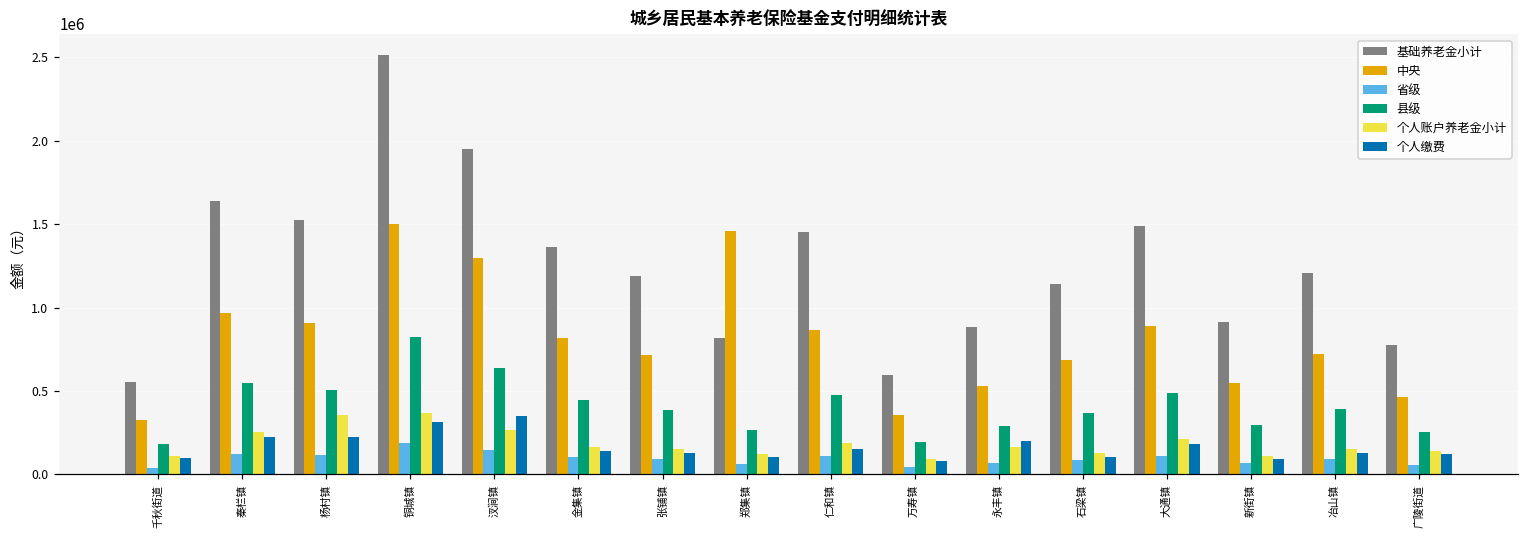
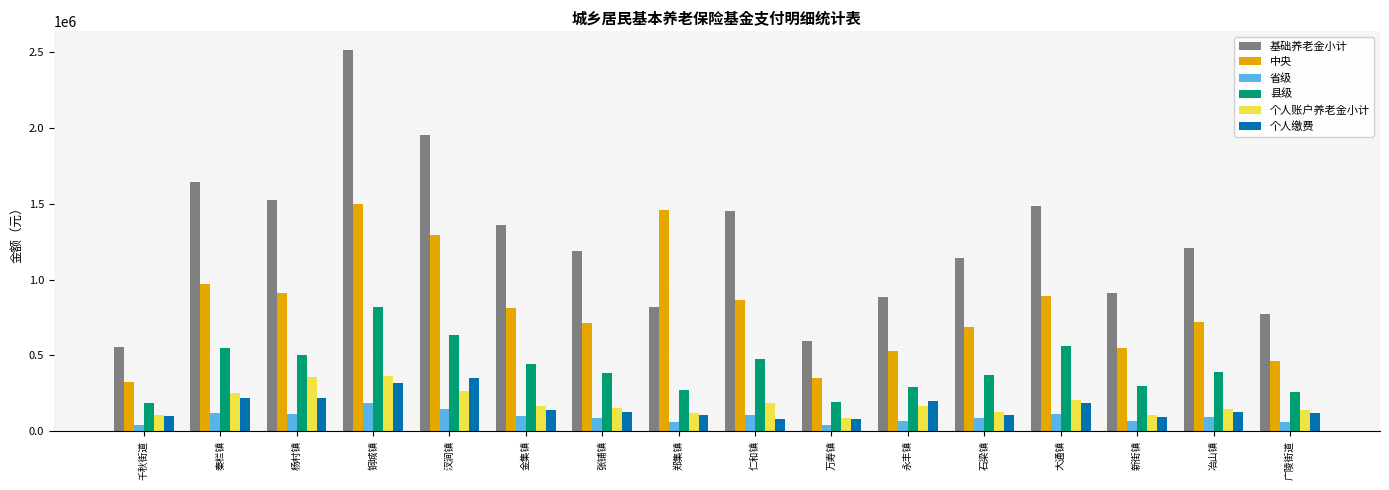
  {
    "基础养老金小计": {
      "千秋街道": 550000,
      "秦栏镇": 1640000,
      "杨村镇": 1530000,
      "铜城镇": 2510000,
      "汊涧镇": 1950000,
      "金集镇": 1360000,
      "张铺镇": 1190000,
      "郑集镇": 820000,
      "仁和镇": 1450000,
      "万寿镇": 590000,
      "永丰镇": 890000,
      "石梁镇": 1140000,
      "大通镇": 1490000,
      "新街镇": 910000,
      "冶山镇": 1210000,
      "广陵街道": 770000
    },
    "中央": {
      "千秋街道": 330000,
      "秦栏镇": 970000,
      "杨村镇": 910000,
      "铜城镇": 1500000,
      "汊涧镇": 1300000,
      "金集镇": 820000,
      "张铺镇": 710000,
      "郑集镇": 1460000,
      "仁和镇": 860000,
      "万寿镇": 350000,
      "永丰镇": 530000,
      "石梁镇": 680000,
      "大通镇": 890000,
      "新街镇": 550000,
      "冶山镇": 720000,
      "广陵街道": 460000
    },
    "省级": {
      "千秋街道": 40000,
      "秦栏镇": 120000,
      "杨村镇": 110000,
      "铜城镇": 190000,
      "汊涧镇": 150000,
      "金集镇": 100000,
      "张铺镇": 90000,
      "郑集镇": 60000,
      "仁和镇": 110000,
      "万寿镇": 40000,
      "永丰镇": 70000,
      "石梁镇": 90000,
      "大通镇": 110000,
      "新街镇": 70000,
      "冶山镇": 90000,
      "广陵街道": 60000
    },
    "县级": {
      "千秋街道": 180000,
      "秦栏镇": 550000,
      "杨村镇": 500000,
      "铜城镇": 820000,
      "汊涧镇": 640000,
      "金集镇": 440000,
      "张铺镇": 390000,
      "郑集镇": 270000,
      "仁和镇": 480000,
      "万寿镇": 200000,
      "永丰镇": 290000,
      "石梁镇": 370000,
-     "大通镇": 490000,
+     "大通镇": 560000,
      "新街镇": 300000,
      "冶山镇": 390000,
      "广陵街道": 260000
    },
    "个人账户养老金小计": {
      "千秋街道": 110000,
      "秦栏镇": 250000,
      "杨村镇": 360000,
      "铜城镇": 370000,
      "汊涧镇": 260000,
      "金集镇": 170000,
      "张铺镇": 150000,
      "郑集镇": 120000,
      "仁和镇": 190000,
      "万寿镇": 90000,
      "永丰镇": 160000,
      "石梁镇": 130000,
      "大通镇": 210000,
      "新街镇": 110000,
      "冶山镇": 150000,
      "广陵街道": 140000
    },
    "个人缴费": {
      "千秋街道": 100000,
      "秦栏镇": 220000,
      "杨村镇": 220000,
      "铜城镇": 320000,
      "汊涧镇": 350000,
      "金集镇": 140000,
      "张铺镇": 130000,
      "郑集镇": 110000,
-     "仁和镇": 150000,
+     "仁和镇": 80000,
      "万寿镇": 80000,
      "永丰镇": 200000,
      "石梁镇": 110000,
      "大通镇": 180000,
      "新街镇": 90000,
      "冶山镇": 130000,
      "广陵街道": 120000
    }
  }
